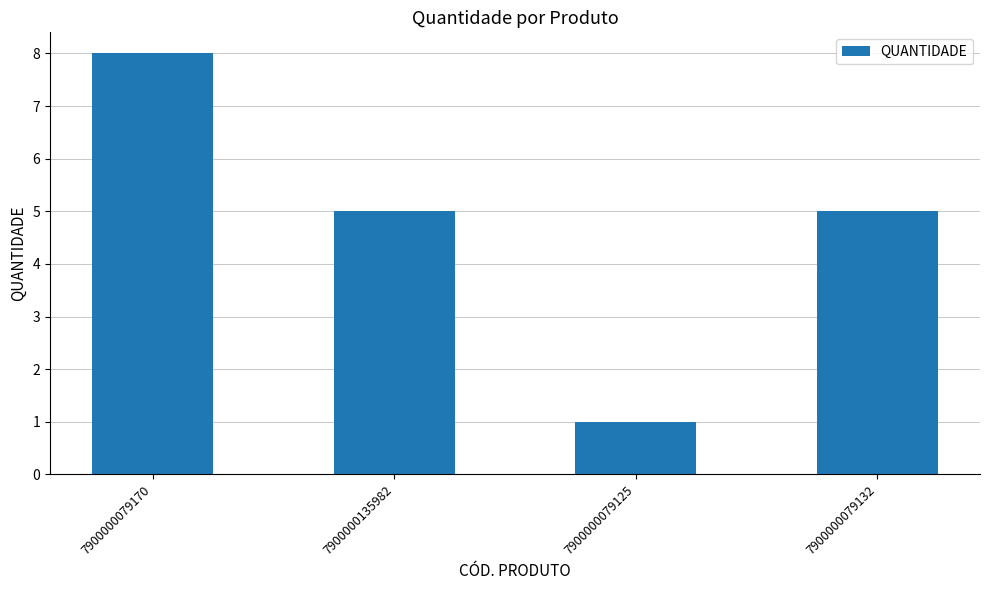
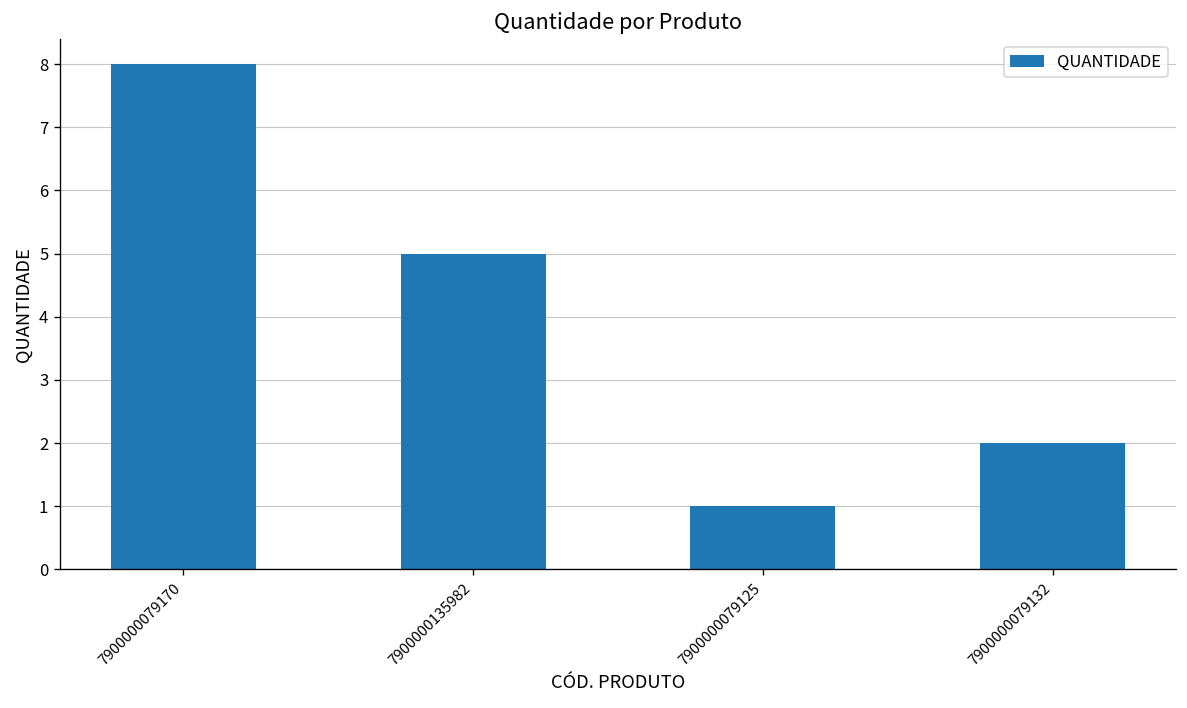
  {
    "7900000079170": 8,
    "7900000135982": 5,
    "7900000079125": 1,
-   "7900000079132": 5
+   "7900000079132": 2
  }
